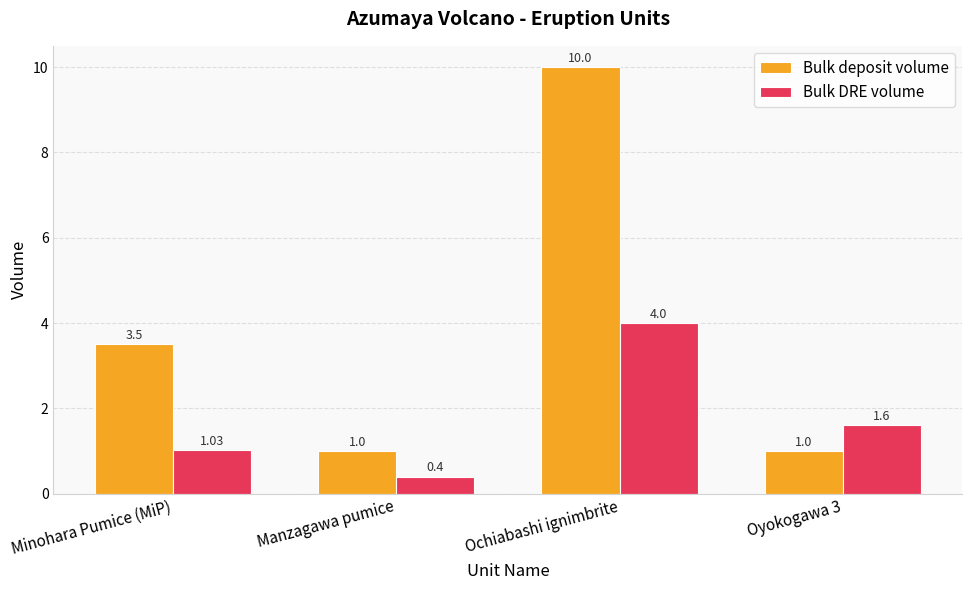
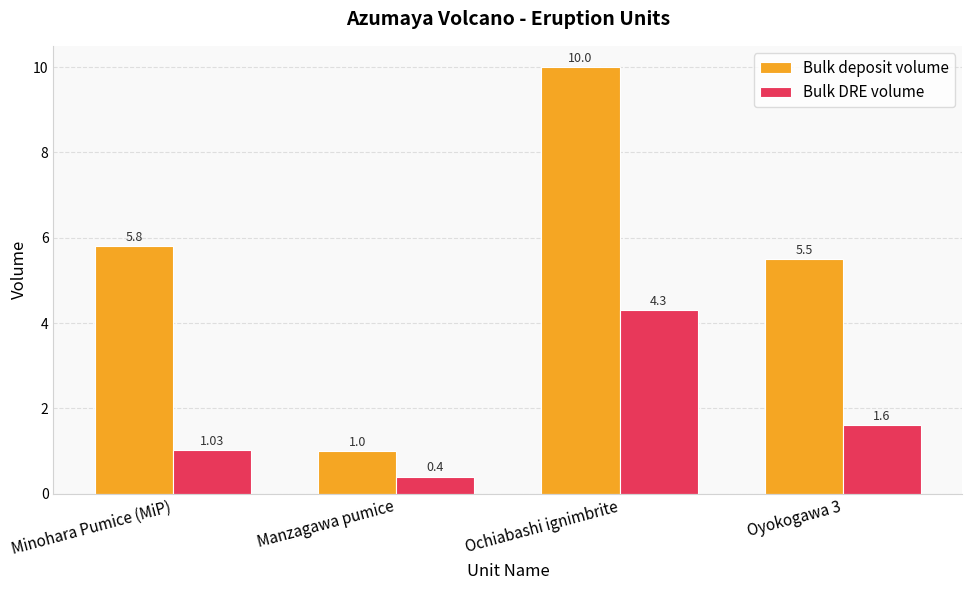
  {
    "Bulk deposit volume": {
-     "Minohara Pumice (MiP)": 3.5,
+     "Minohara Pumice (MiP)": 5.8,
      "Manzagawa pumice": 1.0,
      "Ochiabashi ignimbrite": 10.0,
-     "Oyokogawa 3": 1.0
+     "Oyokogawa 3": 5.5
    },
    "Bulk DRE volume": {
      "Minohara Pumice (MiP)": 1.03,
      "Manzagawa pumice": 0.4,
-     "Ochiabashi ignimbrite": 4.0,
+     "Ochiabashi ignimbrite": 4.3,
      "Oyokogawa 3": 1.6
    }
  }
